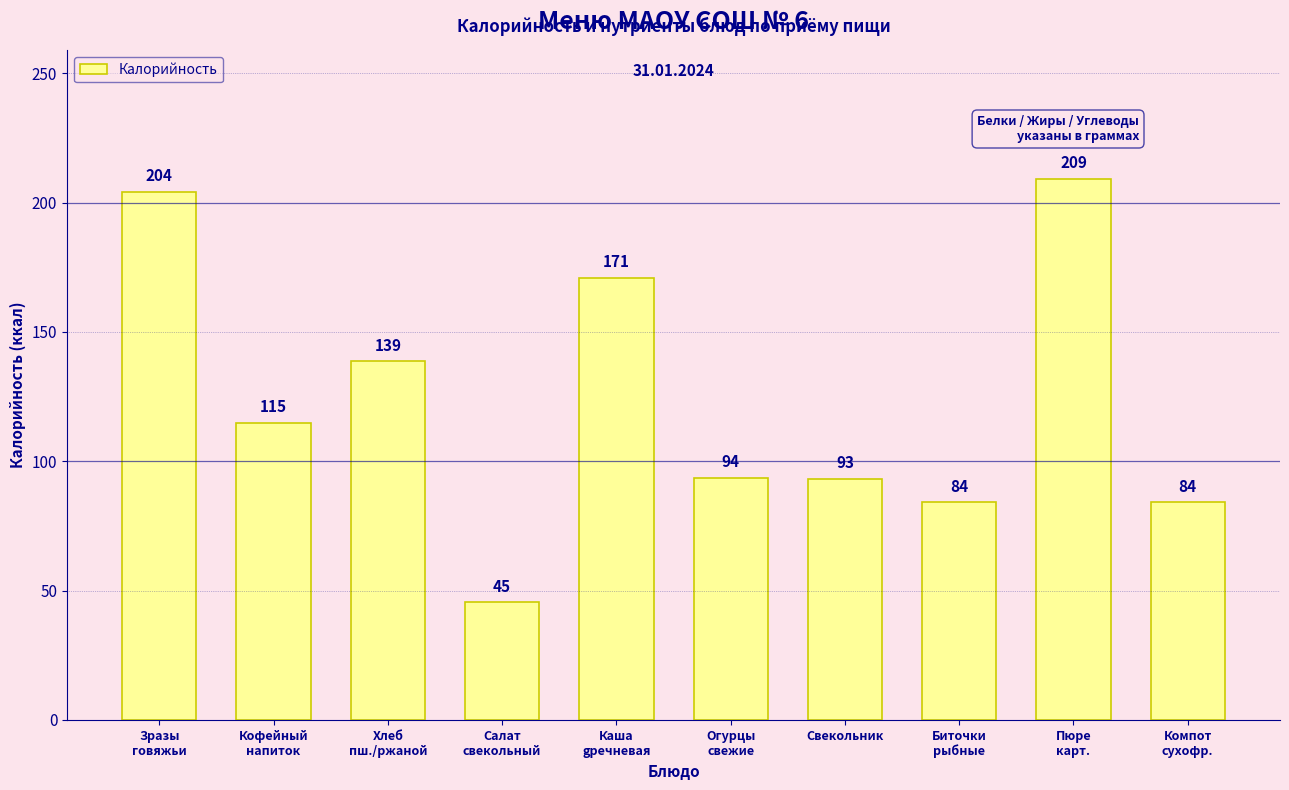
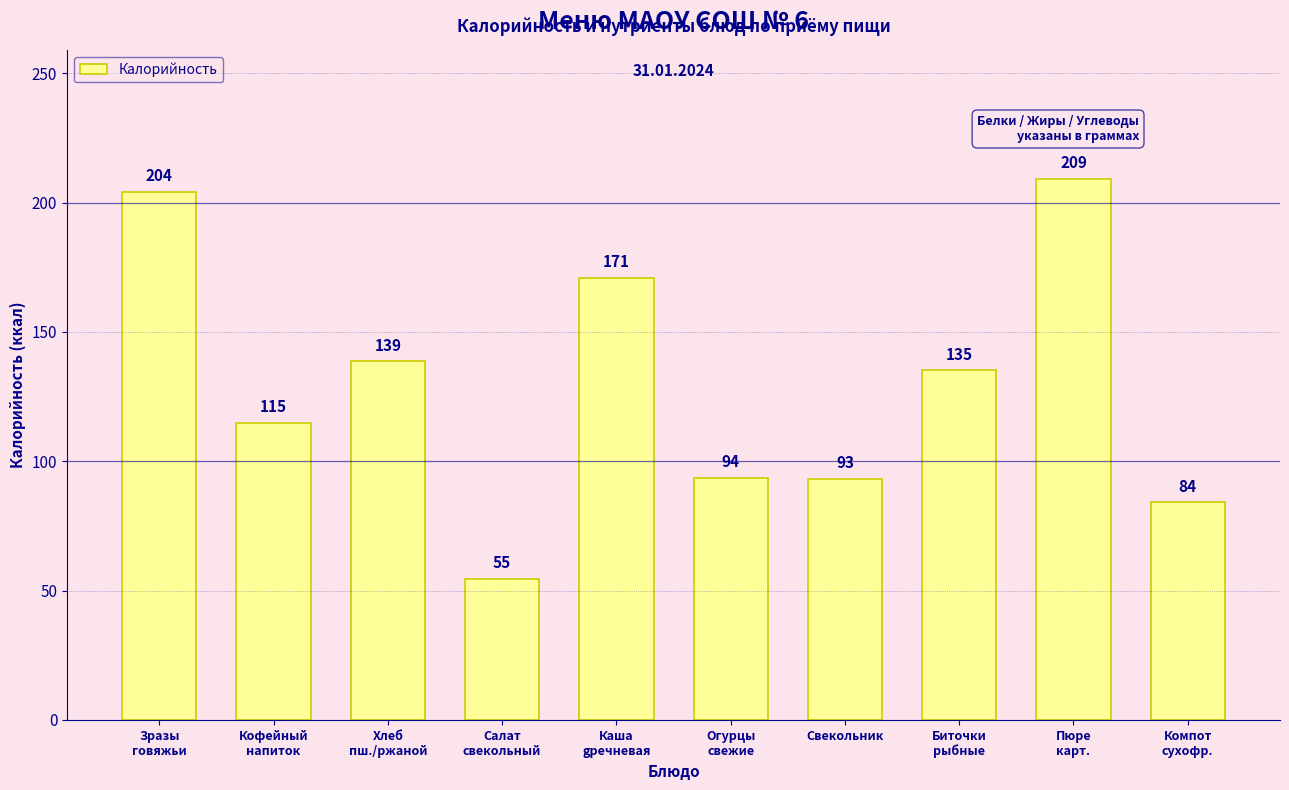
  {
    "Зразы говяжьи": 204,
    "Кофейный напиток": 115,
    "Хлеб пш./ржаной": 139,
-   "Салат свекольный": 45,
+   "Салат свекольный": 55,
    "Каша gречневая": 171,
    "Огурцы свежие": 94,
    "Свекольник": 93,
-   "Биточки рыбные": 84,
+   "Биточки рыбные": 135,
    "Пюре карт.": 209,
    "Компот сухофр.": 84
  }
